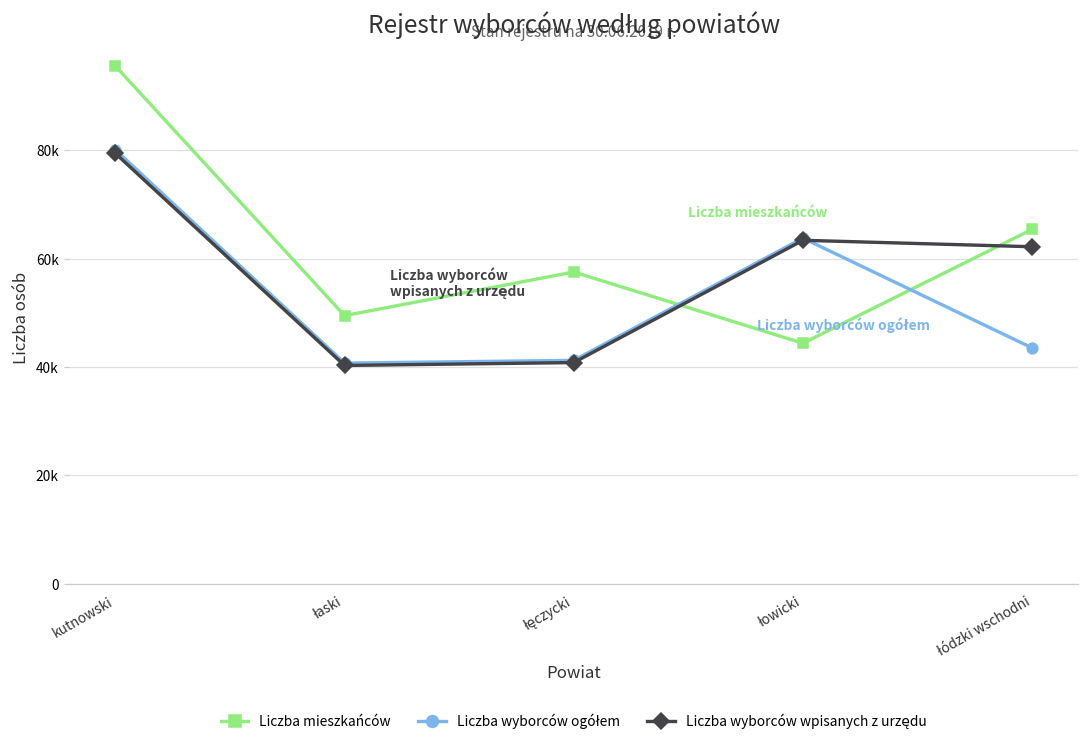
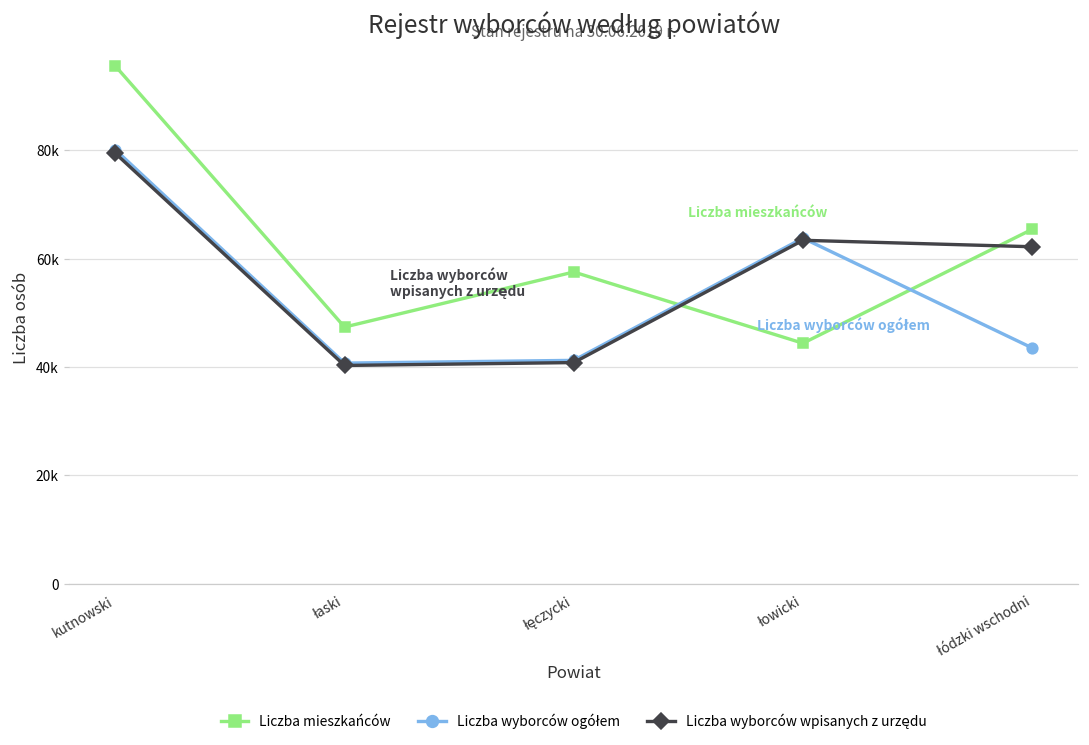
  {
    "Liczba mieszkańców": {
      "kutnowski": 96000,
-     "łaski": 49000,
+     "łaski": 47000,
      "łęczycki": 58000,
      "łowicki": 44000,
      "łódzki wschodni": 65000
    },
    "Liczba wyborców ogółem": {
      "kutnowski": 80000,
      "łódzki wschodni": 44000
    },
    "Liczba wyborców wpisanych z urzędu": {
      "kutnowski": 79000,
      "łódzki wschodni": 62000
    }
  }
